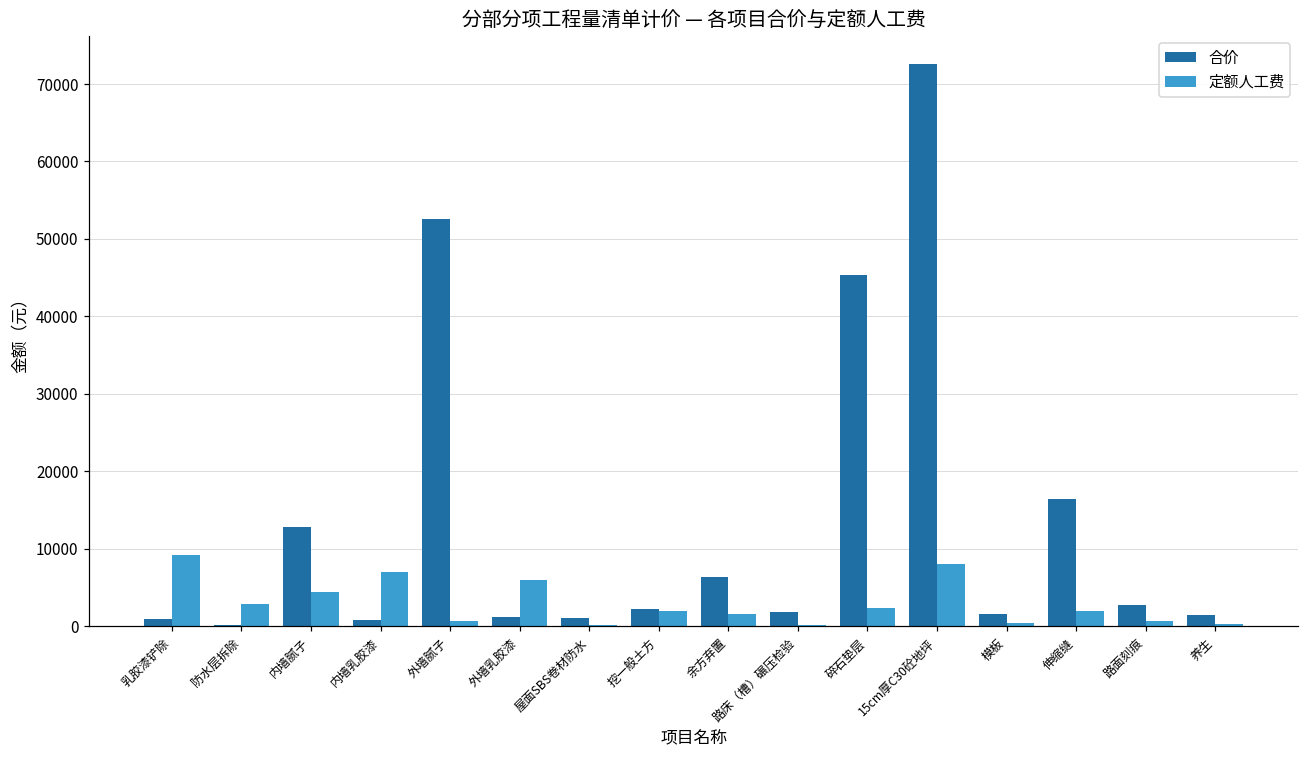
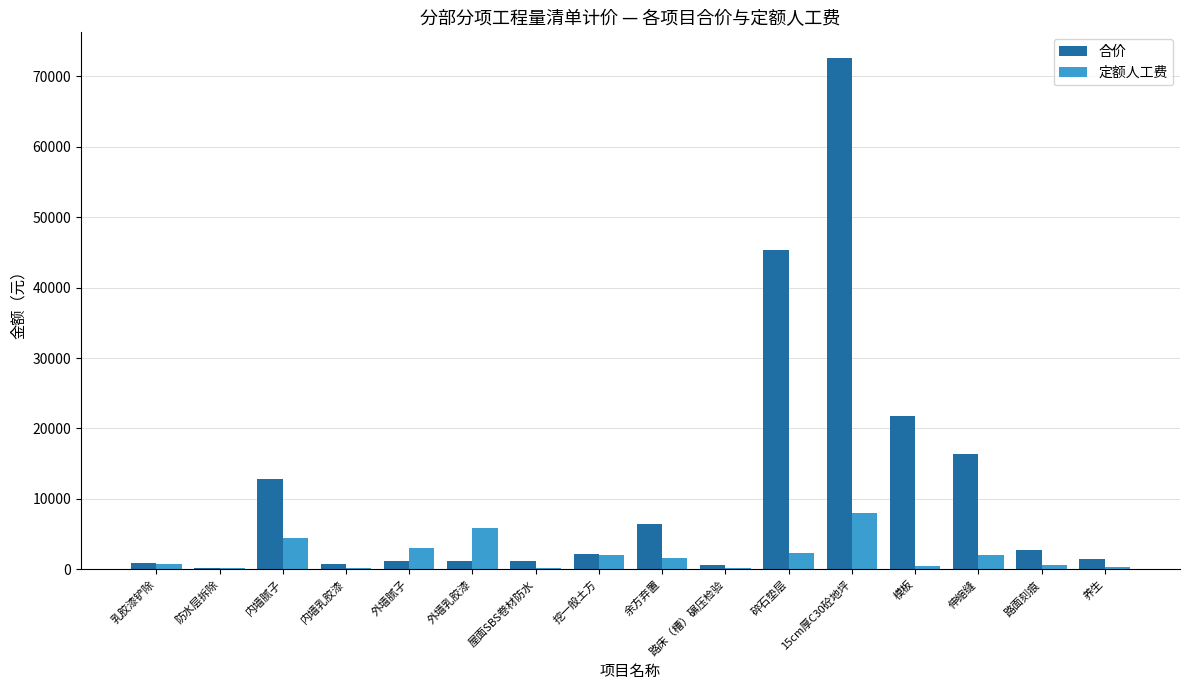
  {
    "合价": {
      "乳胶漆铲除": 1000,
      "内墙腻子": 13000,
      "内墙乳胶漆": 1000,
-     "外墙腻子": 53000,
+     "外墙腻子": 1000,
      "外墙乳胶漆": 1000,
      "屋面SBS卷材防水": 1000,
      "挖一般土方": 2000,
      "余方弃置": 6000,
-     "路床（槽）碾压检验": 2000,
+     "路床（槽）碾压检验": 1000,
      "碎石垫层": 45000,
      "15cm厚C30砼地坪": 73000,
-     "模板": 2000,
+     "模板": 22000,
      "伸缩缝": 16000,
      "路面刻痕": 3000,
      "养生": 1000
    },
    "定额人工费": {
-     "乳胶漆铲除": 9000,
-     "防水层拆除": 3000,
+     "乳胶漆铲除": 1000,
+     "防水层拆除": 0,
      "内墙腻子": 4000,
-     "内墙乳胶漆": 7000,
-     "外墙腻子": 1000,
+     "内墙乳胶漆": 0,
+     "外墙腻子": 3000,
      "外墙乳胶漆": 6000,
      "挖一般土方": 2000,
      "余方弃置": 2000,
      "碎石垫层": 2000,
      "15cm厚C30砼地坪": 8000,
      "模板": 0,
      "伸缩缝": 2000,
      "路面刻痕": 1000
    }
  }
